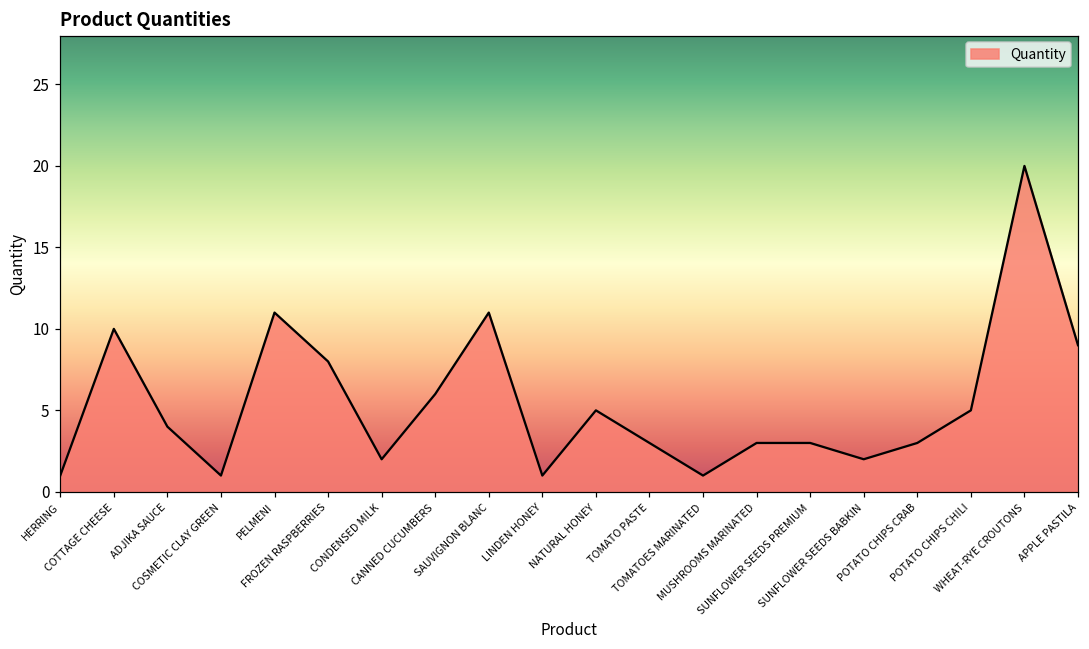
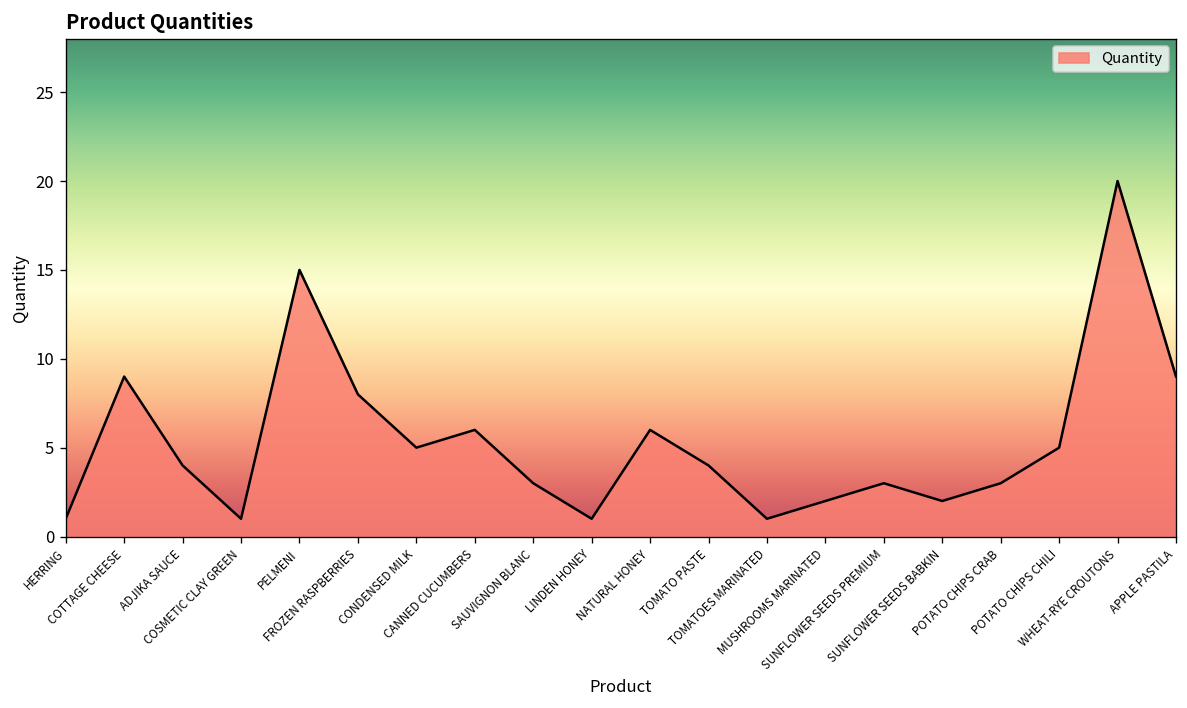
  {
    "HERRING": 1,
-   "COTTAGE CHEESE": 10,
+   "COTTAGE CHEESE": 9,
    "ADJIKA SAUCE": 4,
    "COSMETIC CLAY GREEN": 1,
-   "PELMENI": 11,
+   "PELMENI": 15,
    "FROZEN RASPBERRIES": 8,
-   "CONDENSED MILK": 2,
+   "CONDENSED MILK": 5,
    "CANNED CUCUMBERS": 6,
-   "SAUVIGNON BLANC": 11,
+   "SAUVIGNON BLANC": 3,
    "LINDEN HONEY": 1,
-   "NATURAL HONEY": 5,
-   "TOMATO PASTE": 3,
+   "NATURAL HONEY": 6,
+   "TOMATO PASTE": 4,
    "TOMATOES MARINATED": 1,
-   "MUSHROOMS MARINATED": 3,
+   "MUSHROOMS MARINATED": 2,
    "SUNFLOWER SEEDS PREMIUM": 3,
    "SUNFLOWER SEEDS BABKIN": 2,
    "POTATO CHIPS CRAB": 3,
    "POTATO CHIPS CHILI": 5,
    "WHEAT-RYE CROUTONS": 20,
    "APPLE PASTILA": 9
  }
